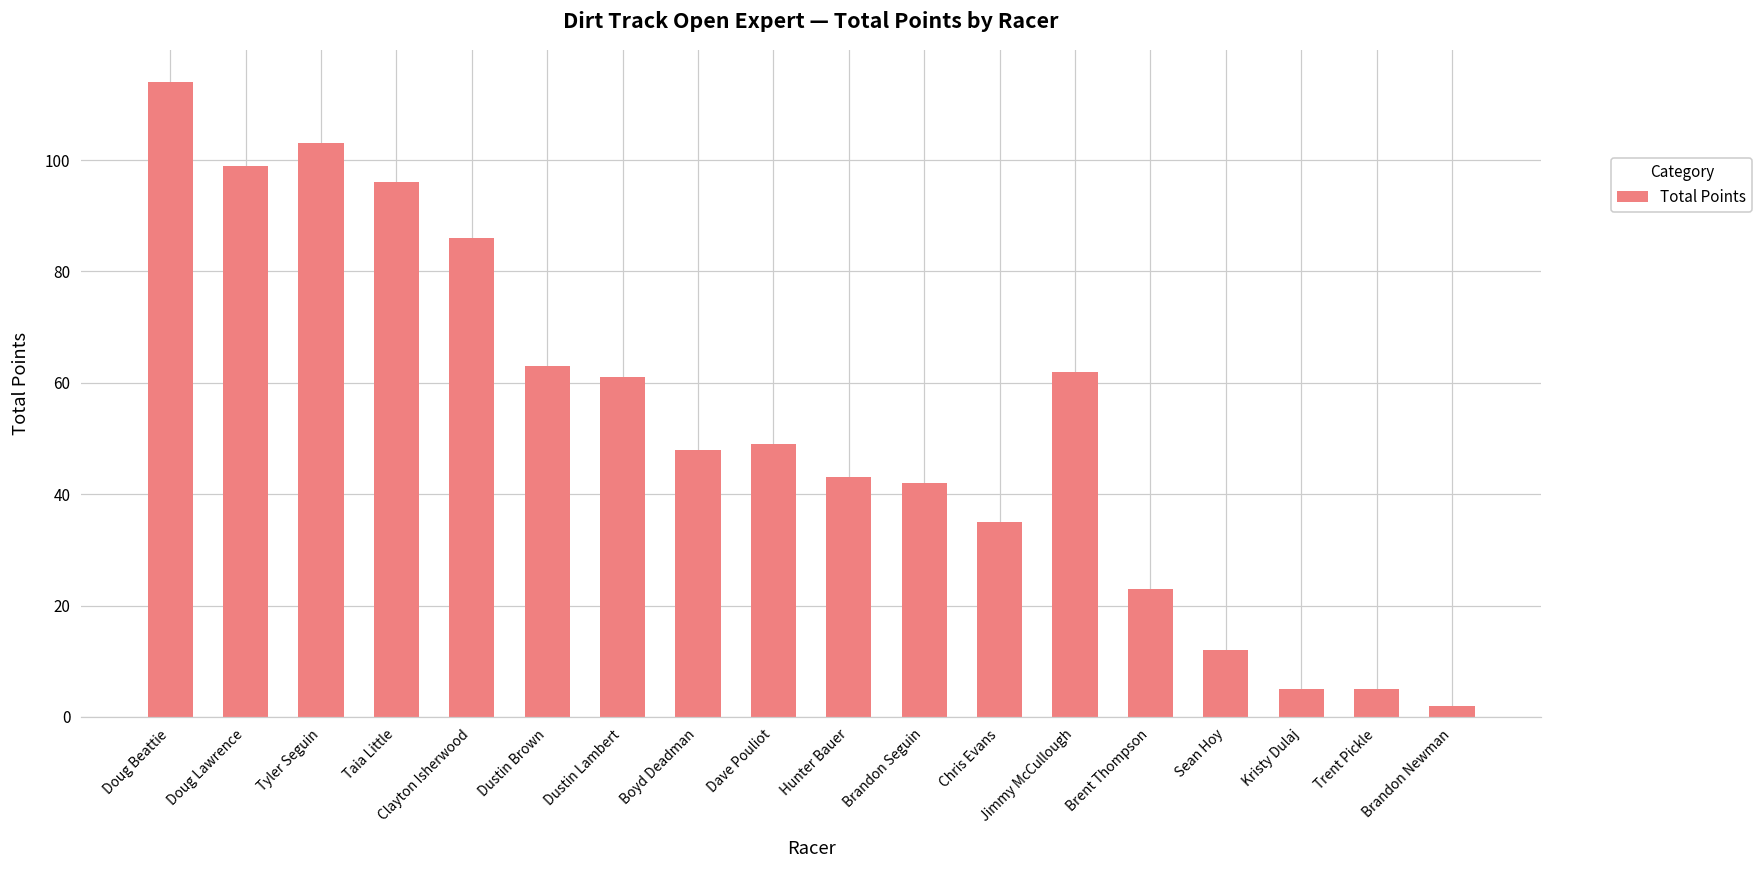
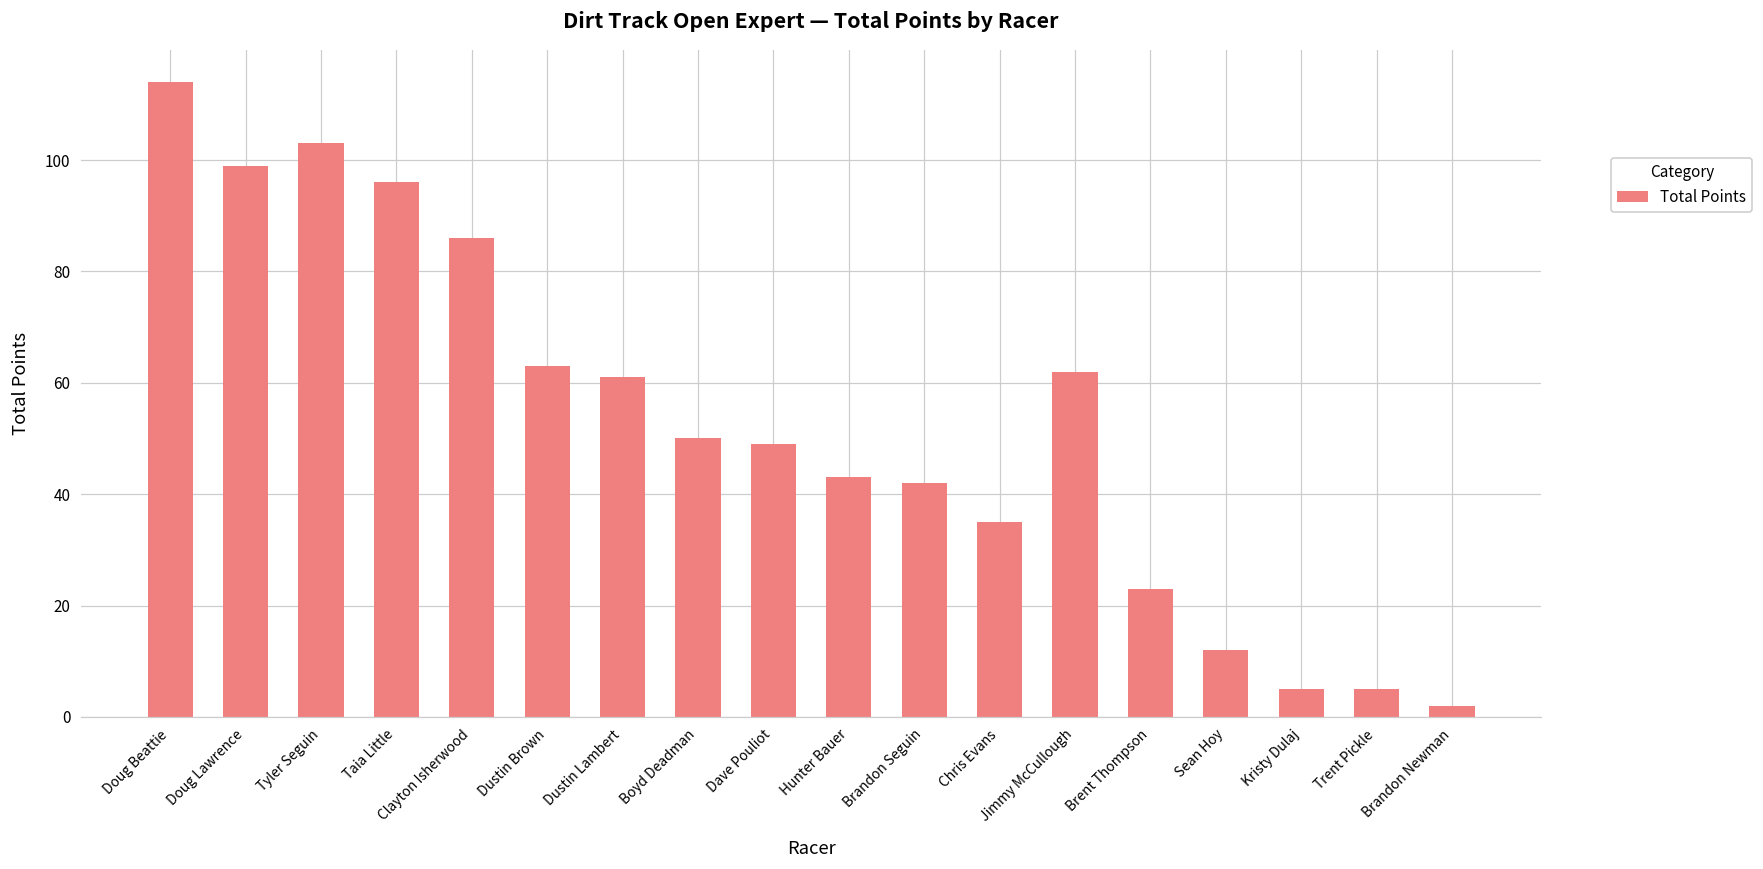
  {
    "Doug Beattie": 114,
    "Doug Lawrence": 99,
    "Tyler Seguin": 103,
    "Taia Little": 96,
    "Clayton Isherwood": 86,
    "Dustin Brown": 63,
    "Dustin Lambert": 61,
-   "Boyd Deadman": 48,
+   "Boyd Deadman": 50,
    "Dave Pouliot": 49,
    "Hunter Bauer": 43,
    "Brandon Seguin": 42,
    "Chris Evans": 35,
    "Jimmy McCullough": 62,
    "Brent Thompson": 23,
    "Sean Hoy": 12,
    "Kristy Dulaj": 5,
    "Trent Pickle": 5,
    "Brandon Newman": 2
  }
